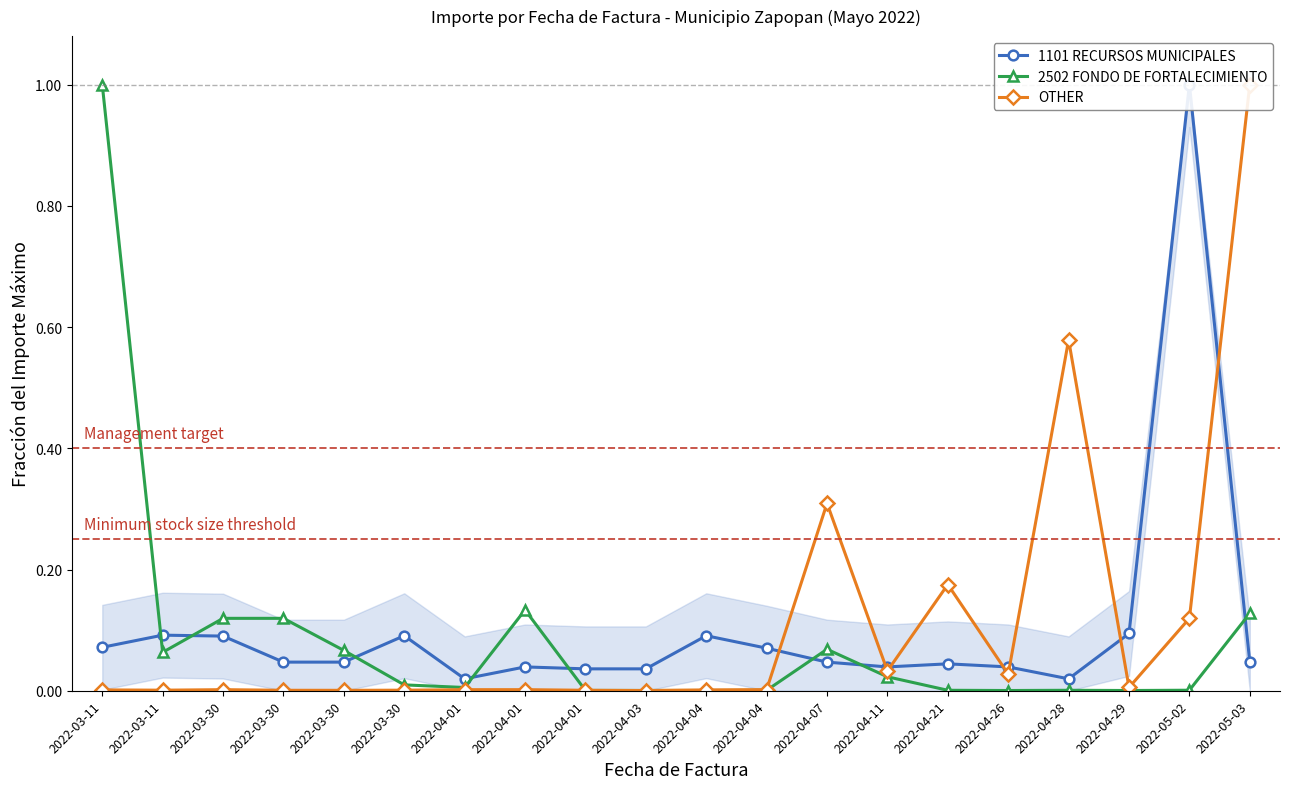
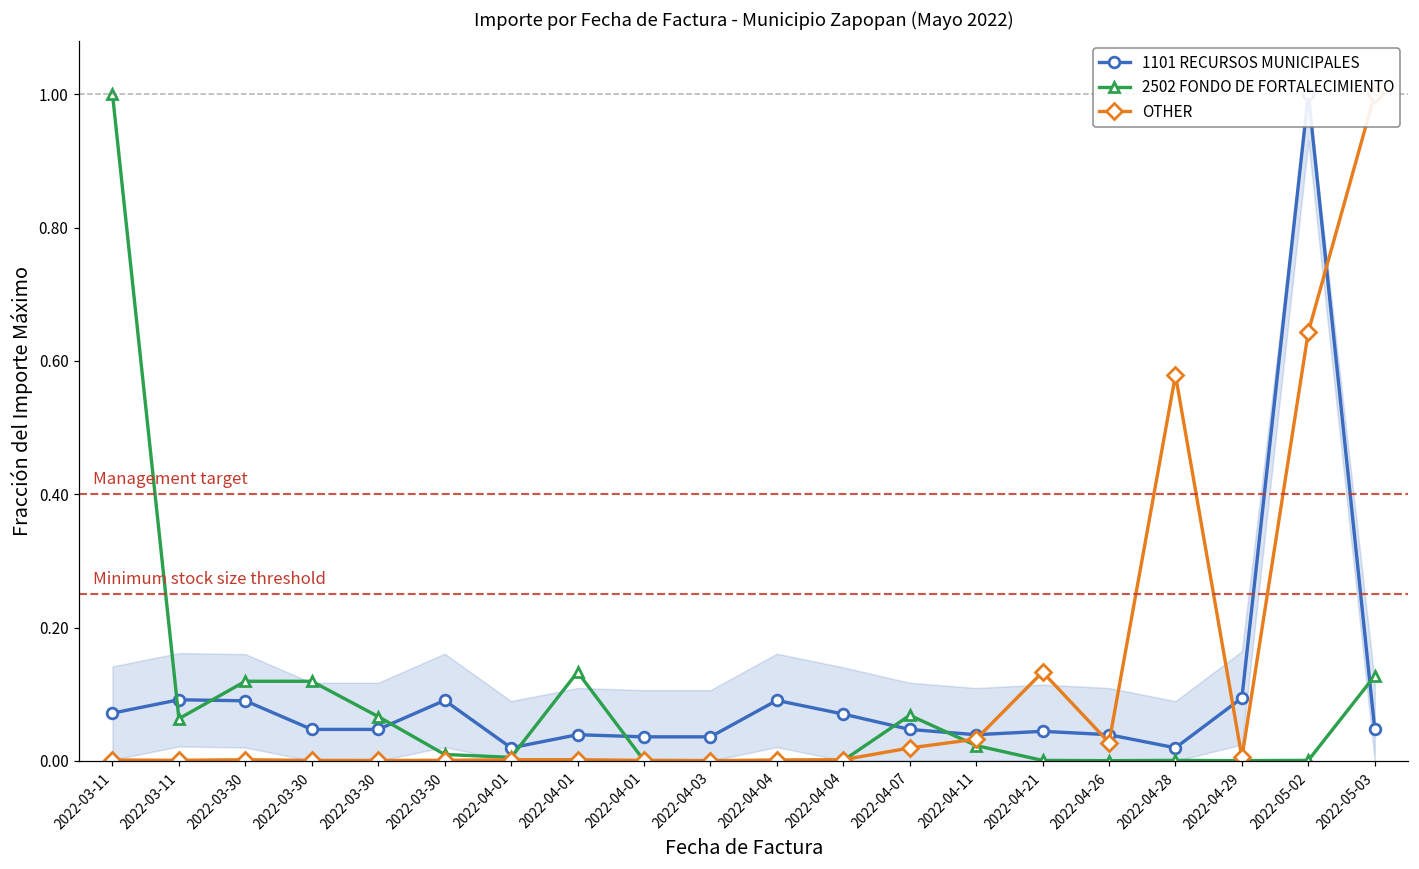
  {
    "2502 FONDO DE FORTALECIMIENTO": {
      "2022-04-07": 0.07,
      "2022-04-11": 0.02,
      "2022-04-21": 0.00,
      "2022-04-26": 0.00,
      "2022-04-28": 0.00,
      "2022-04-29": 0.00,
      "2022-05-02": 0.00,
      "2022-05-03": 0.13
    },
    "OTHER": {
-     "2022-04-07": 0.31,
+     "2022-04-07": 0.02,
      "2022-04-11": 0.03,
-     "2022-04-21": 0.18,
+     "2022-04-21": 0.13,
      "2022-04-26": 0.03,
      "2022-04-28": 0.58,
      "2022-04-29": 0.01,
-     "2022-05-02": 0.12
+     "2022-05-02": 0.64
    }
  }
